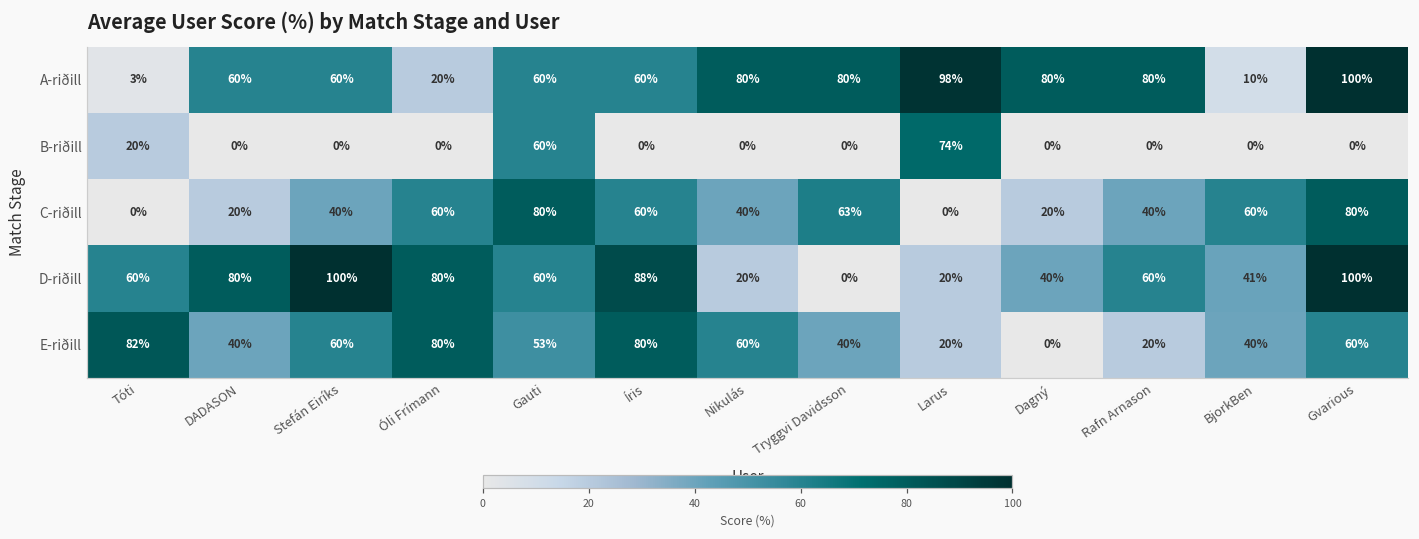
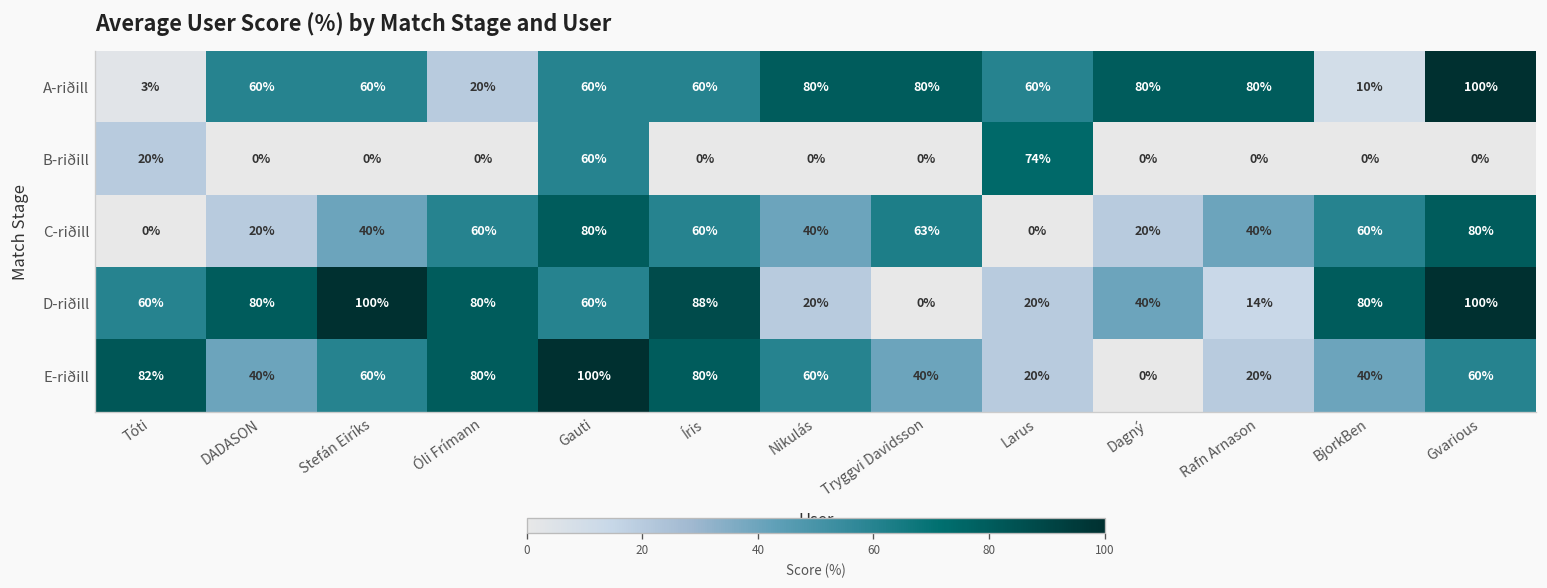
  {
    "A-riðill": {
      "Tóti": "3%",
      "DADASON": "60%",
      "Stefán Eiríks": "60%",
      "Óli Frímann": "20%",
      "Gauti": "60%",
      "Íris": "60%",
      "Nikulás": "80%",
      "Tryggvi Davidsson": "80%",
-     "Larus": "98%",
+     "Larus": "60%",
      "Dagný": "80%",
      "Rafn Arnason": "80%",
      "BjorkBen": "10%",
      "Gvarious": "100%"
    },
    "B-riðill": {
      "Tóti": "20%",
      "DADASON": "0%",
      "Stefán Eiríks": "0%",
      "Óli Frímann": "0%",
      "Gauti": "60%",
      "Íris": "0%",
      "Nikulás": "0%",
      "Tryggvi Davidsson": "0%",
      "Larus": "74%",
      "Dagný": "0%",
      "Rafn Arnason": "0%",
      "BjorkBen": "0%",
      "Gvarious": "0%"
    },
    "C-riðill": {
      "Tóti": "0%",
      "DADASON": "20%",
      "Stefán Eiríks": "40%",
      "Óli Frímann": "60%",
      "Gauti": "80%",
      "Íris": "60%",
      "Nikulás": "40%",
      "Tryggvi Davidsson": "63%",
      "Larus": "0%",
      "Dagný": "20%",
      "Rafn Arnason": "40%",
      "BjorkBen": "60%",
      "Gvarious": "80%"
    },
    "D-riðill": {
      "Tóti": "60%",
      "DADASON": "80%",
      "Stefán Eiríks": "100%",
      "Óli Frímann": "80%",
      "Gauti": "60%",
      "Íris": "88%",
      "Nikulás": "20%",
      "Tryggvi Davidsson": "0%",
      "Larus": "20%",
      "Dagný": "40%",
-     "Rafn Arnason": "60%",
-     "BjorkBen": "41%",
+     "Rafn Arnason": "14%",
+     "BjorkBen": "80%",
      "Gvarious": "100%"
    },
    "E-riðill": {
      "Tóti": "82%",
      "DADASON": "40%",
      "Stefán Eiríks": "60%",
      "Óli Frímann": "80%",
-     "Gauti": "53%",
+     "Gauti": "100%",
      "Íris": "80%",
      "Nikulás": "60%",
      "Tryggvi Davidsson": "40%",
      "Larus": "20%",
      "Dagný": "0%",
      "Rafn Arnason": "20%",
      "BjorkBen": "40%",
      "Gvarious": "60%"
    }
  }
